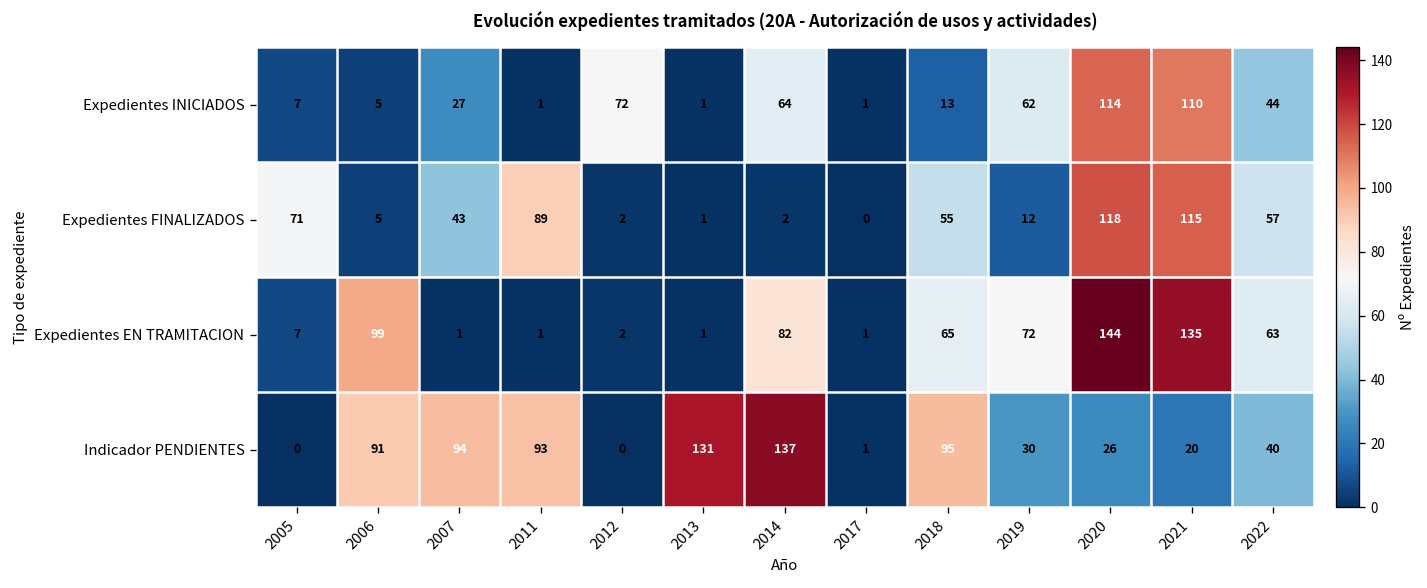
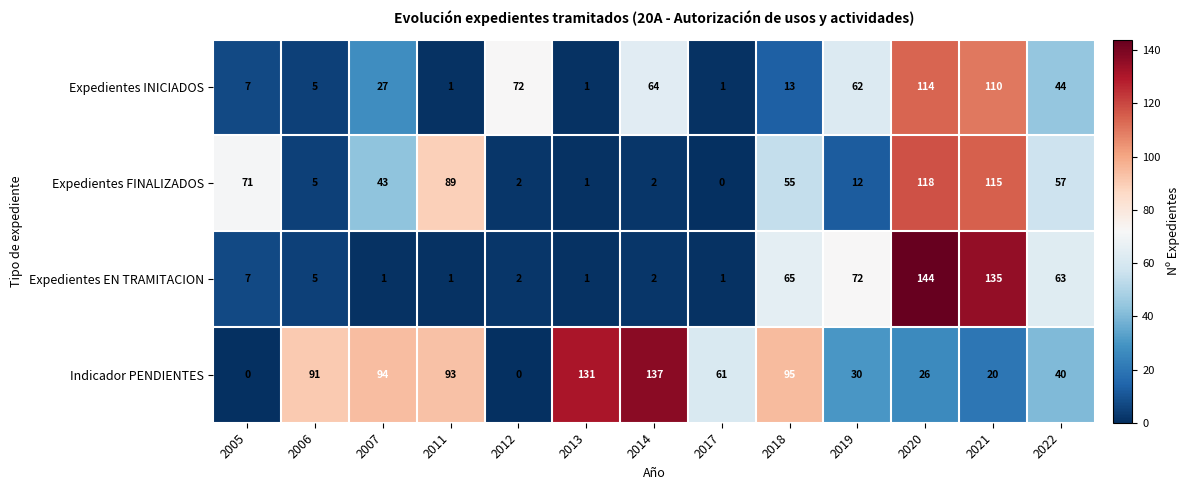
  {
    "Expedientes INICIADOS": {
      "2005": 7,
      "2006": 5,
      "2007": 27,
      "2011": 1,
      "2012": 72,
      "2013": 1,
      "2014": 64,
      "2017": 1,
      "2018": 13,
      "2019": 62,
      "2020": 114,
      "2021": 110,
      "2022": 44
    },
    "Expedientes FINALIZADOS": {
      "2005": 71,
      "2006": 5,
      "2007": 43,
      "2011": 89,
      "2012": 2,
      "2013": 1,
      "2014": 2,
      "2017": 0,
      "2018": 55,
      "2019": 12,
      "2020": 118,
      "2021": 115,
      "2022": 57
    },
    "Expedientes EN TRAMITACION": {
      "2005": 7,
-     "2006": 99,
+     "2006": 5,
      "2007": 1,
      "2011": 1,
      "2012": 2,
      "2013": 1,
-     "2014": 82,
+     "2014": 2,
      "2017": 1,
      "2018": 65,
      "2019": 72,
      "2020": 144,
      "2021": 135,
      "2022": 63
    },
    "Indicador PENDIENTES": {
      "2005": 0,
      "2006": 91,
      "2007": 94,
      "2011": 93,
      "2012": 0,
      "2013": 131,
      "2014": 137,
-     "2017": 1,
+     "2017": 61,
      "2018": 95,
      "2019": 30,
      "2020": 26,
      "2021": 20,
      "2022": 40
    }
  }
